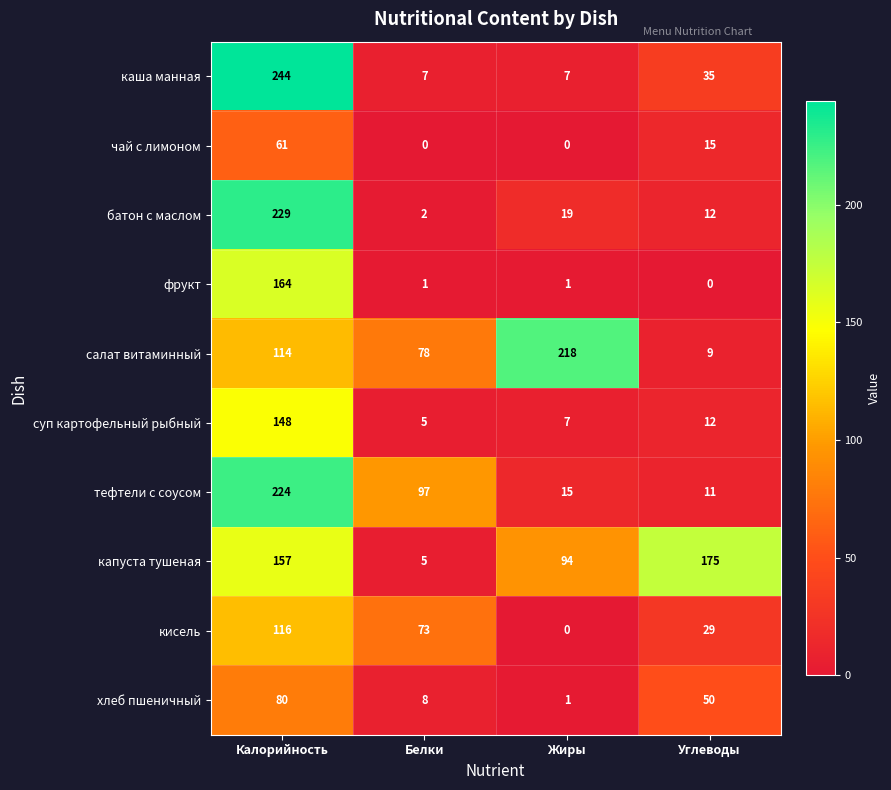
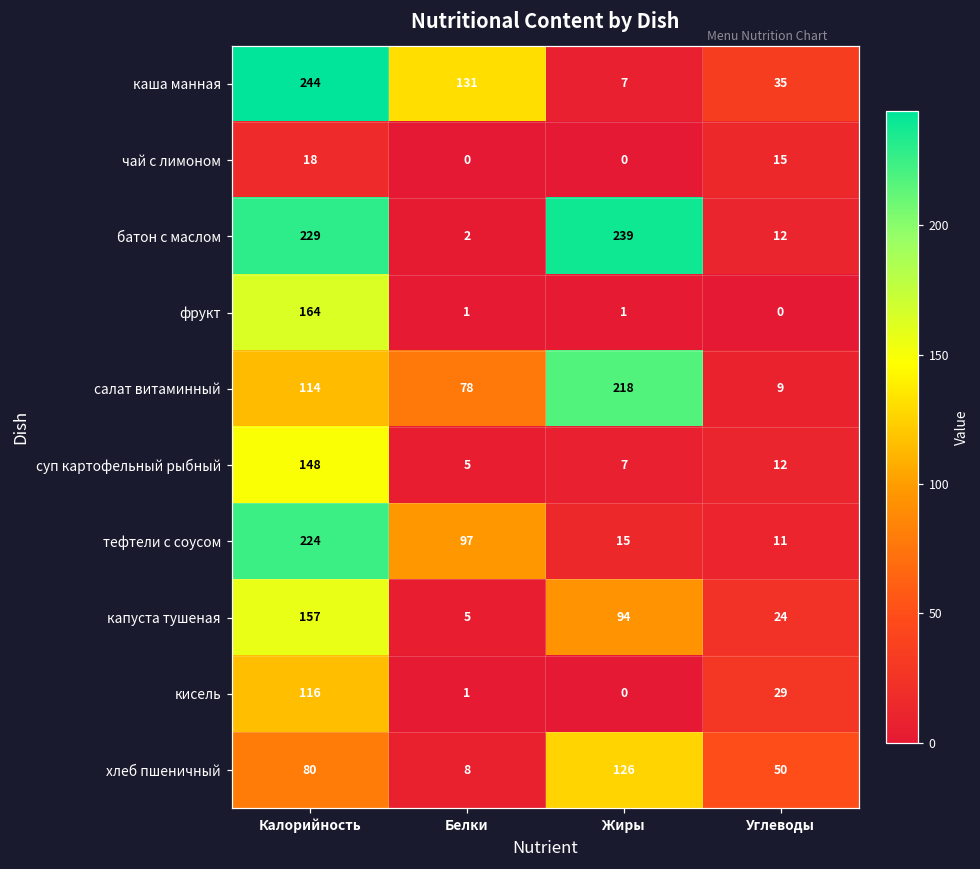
  {
    "каша манная": {
      "Калорийность": 244,
-     "Белки": 7,
+     "Белки": 131,
      "Жиры": 7,
      "Углеводы": 35
    },
    "чай с лимоном": {
-     "Калорийность": 61,
+     "Калорийность": 18,
      "Белки": 0,
      "Жиры": 0,
      "Углеводы": 15
    },
    "батон с маслом": {
      "Калорийность": 229,
      "Белки": 2,
-     "Жиры": 19,
+     "Жиры": 239,
      "Углеводы": 12
    },
    "фрукт": {
      "Калорийность": 164,
      "Белки": 1,
      "Жиры": 1,
      "Углеводы": 0
    },
    "салат витаминный": {
      "Калорийность": 114,
      "Белки": 78,
      "Жиры": 218,
      "Углеводы": 9
    },
    "суп картофельный рыбный": {
      "Калорийность": 148,
      "Белки": 5,
      "Жиры": 7,
      "Углеводы": 12
    },
    "тефтели с соусом": {
      "Калорийность": 224,
      "Белки": 97,
      "Жиры": 15,
      "Углеводы": 11
    },
    "капуста тушеная": {
      "Калорийность": 157,
      "Белки": 5,
      "Жиры": 94,
-     "Углеводы": 175
+     "Углеводы": 24
    },
    "кисель": {
      "Калорийность": 116,
-     "Белки": 73,
+     "Белки": 1,
      "Жиры": 0,
      "Углеводы": 29
    },
    "хлеб пшеничный": {
      "Калорийность": 80,
      "Белки": 8,
-     "Жиры": 1,
+     "Жиры": 126,
      "Углеводы": 50
    }
  }
